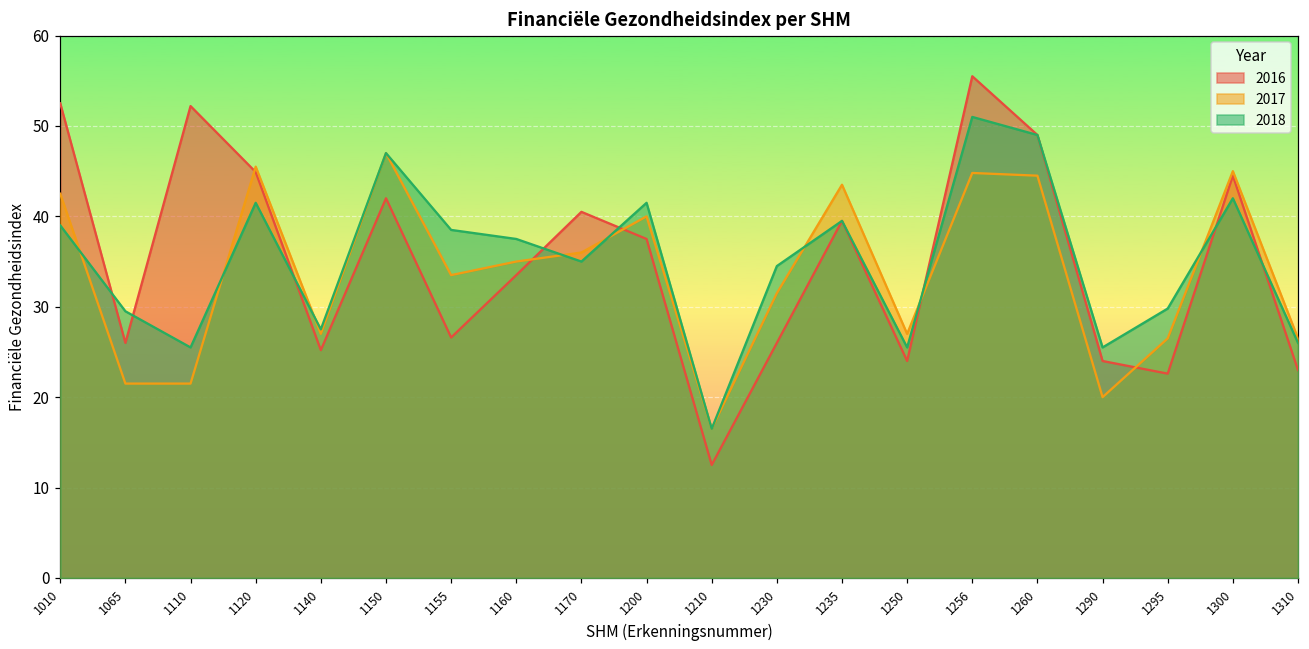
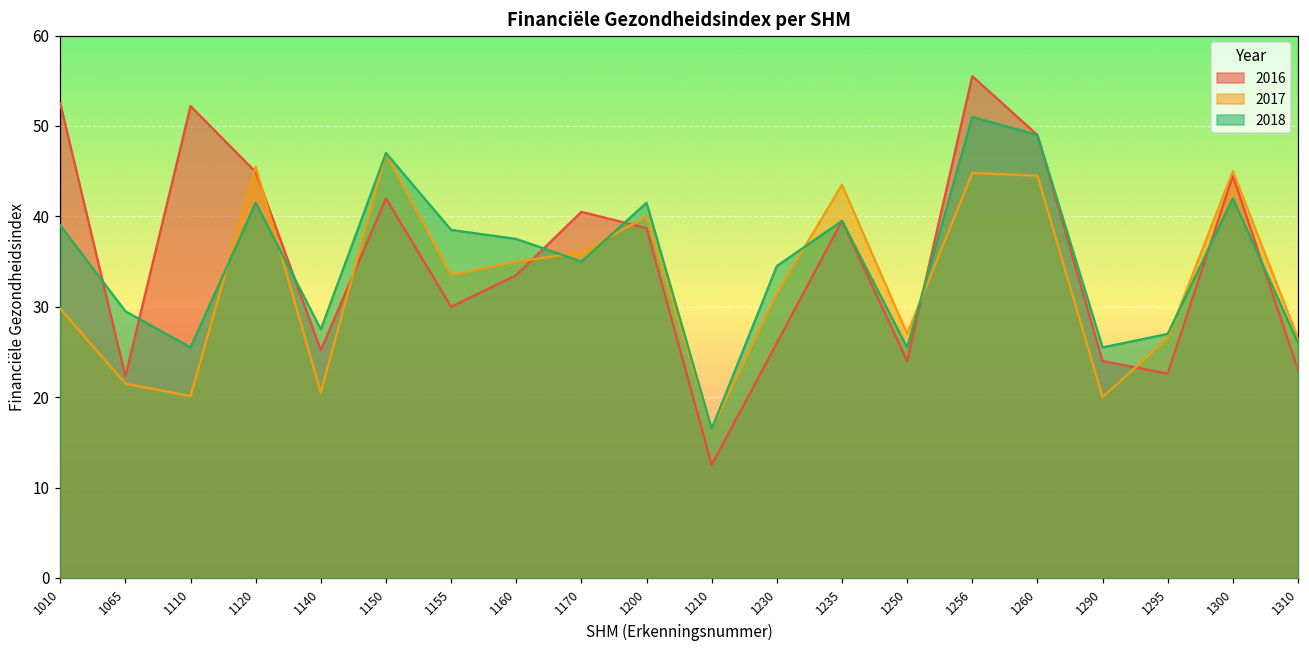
  {
    "2016": {
      "1010": 53,
-     "1065": 26,
+     "1065": 22,
      "1110": 52,
      "1120": 45,
      "1140": 25,
      "1150": 42,
-     "1155": 27,
+     "1155": 30,
      "1160": 34,
      "1170": 41,
-     "1200": 38,
+     "1200": 39,
      "1210": 13,
      "1230": 26,
      "1250": 24,
      "1256": 56,
      "1290": 24,
      "1295": 23,
      "1300": 45,
      "1310": 23
    },
    "2017": {
-     "1010": 43,
+     "1010": 30,
      "1065": 22,
-     "1110": 22,
+     "1110": 20,
      "1120": 46,
-     "1140": 27,
+     "1140": 21,
      "1155": 34,
      "1160": 35,
      "1170": 36,
      "1200": 40,
      "1230": 32,
      "1235": 44,
      "1250": 27,
      "1256": 45,
      "1260": 45,
      "1290": 20,
      "1295": 27,
      "1300": 45,
      "1310": 27
    },
    "2018": {
      "1010": 39,
      "1065": 30,
      "1110": 26,
      "1120": 42,
      "1140": 28,
      "1155": 39,
      "1160": 38,
      "1170": 35,
      "1200": 42,
      "1230": 35,
      "1250": 26,
      "1256": 51,
      "1290": 26,
-     "1295": 30,
+     "1295": 27,
      "1300": 42,
      "1310": 26
    }
  }
